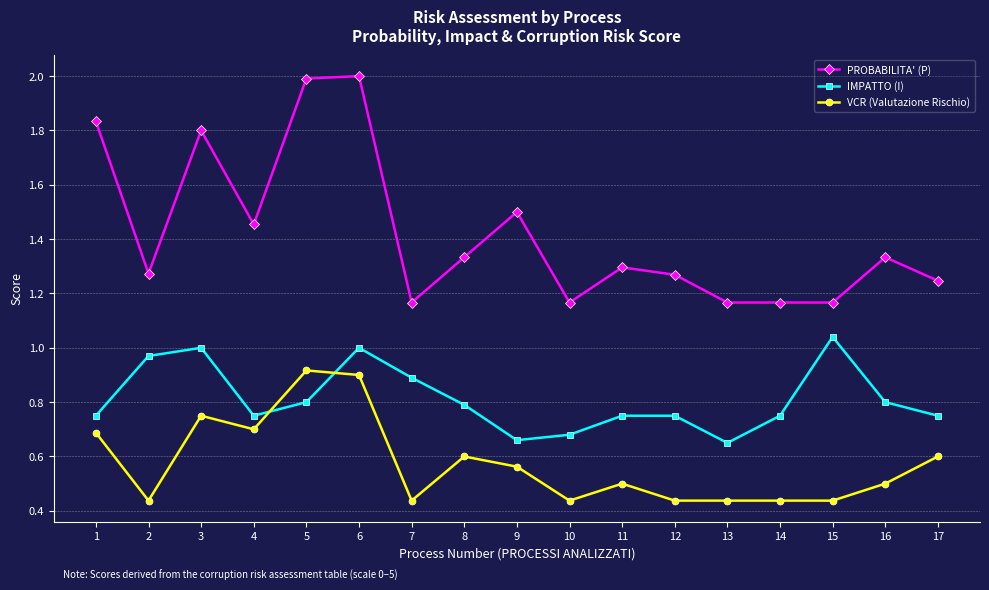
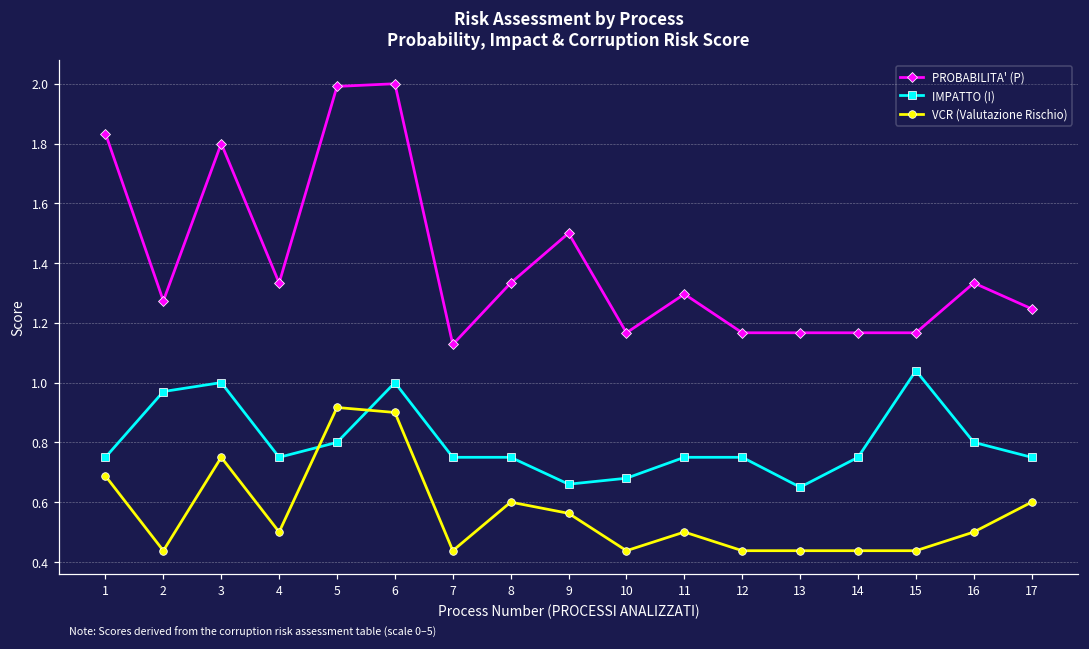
  {
    "PROBABILITA' (P)": {
      "1": 1.83,
      "2": 1.27,
      "3": 1.80,
-     "4": 1.45,
+     "4": 1.33,
      "5": 1.99,
      "6": 2.00,
-     "7": 1.17,
+     "7": 1.13,
      "8": 1.33,
      "9": 1.50,
      "10": 1.17,
      "11": 1.30,
-     "12": 1.27,
+     "12": 1.17,
      "13": 1.17,
      "14": 1.17,
      "15": 1.17,
      "16": 1.33,
      "17": 1.25
    },
    "IMPATTO (I)": {
      "1": 0.75,
      "2": 0.97,
      "3": 1.00,
      "4": 0.75,
      "5": 0.80,
      "6": 1.00,
-     "7": 0.89,
-     "8": 0.79,
+     "7": 0.75,
+     "8": 0.75,
      "9": 0.66,
      "10": 0.68,
      "11": 0.75,
      "12": 0.75,
      "13": 0.65,
      "14": 0.75,
      "15": 1.04,
      "16": 0.80,
      "17": 0.75
    },
    "VCR (Valutazione Rischio)": {
      "1": 0.69,
      "2": 0.44,
      "3": 0.75,
-     "4": 0.7,
+     "4": 0.5,
      "5": 0.92,
      "6": 0.9,
      "7": 0.44,
      "8": 0.6,
      "9": 0.56,
      "10": 0.44,
      "11": 0.5,
      "12": 0.44,
      "13": 0.44,
      "14": 0.44,
      "15": 0.44,
      "16": 0.5,
      "17": 0.6
    }
  }
